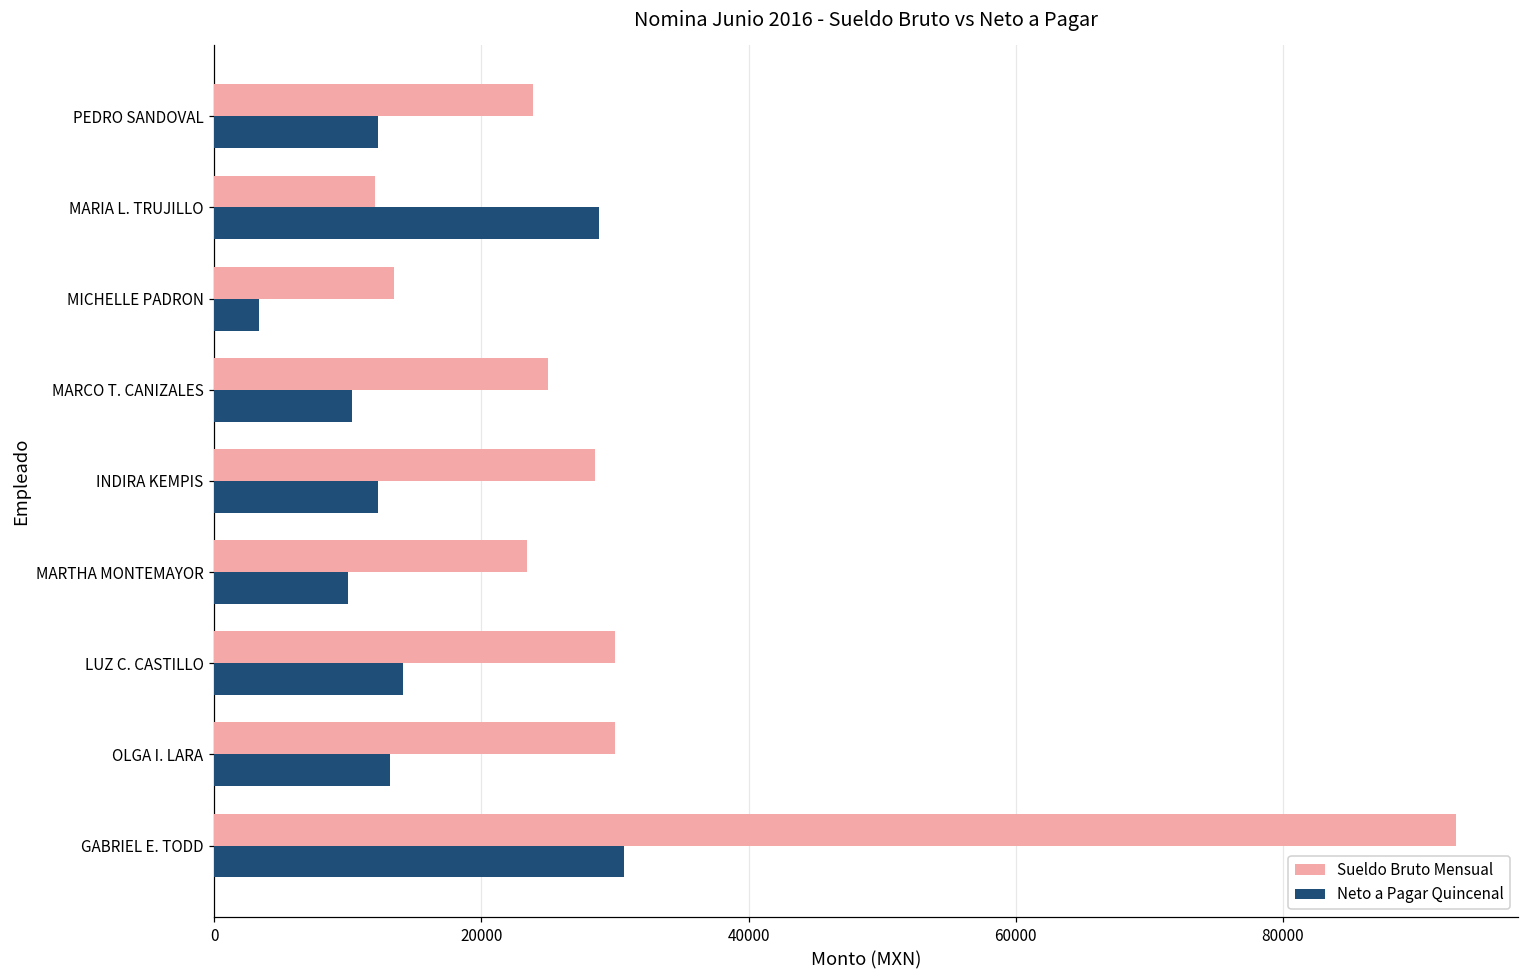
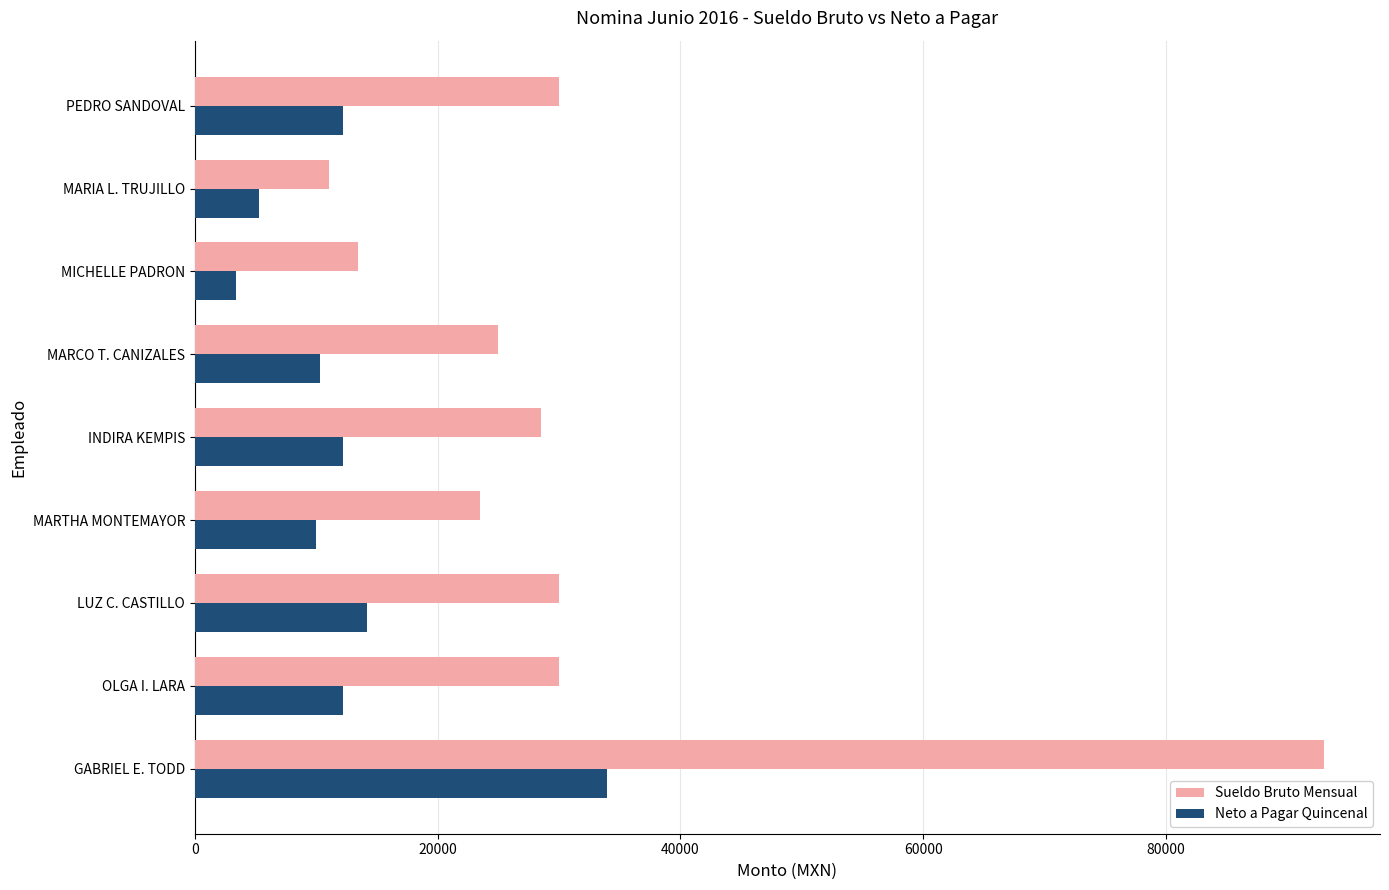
  {
    "Sueldo Bruto Mensual": {
-     "PEDRO SANDOVAL": 23900,
-     "MARIA L. TRUJILLO": 12000,
+     "PEDRO SANDOVAL": 30000,
+     "MARIA L. TRUJILLO": 11100,
      "MICHELLE PADRON": 13500,
      "MARCO T. CANIZALES": 25000,
      "INDIRA KEMPIS": 28500,
      "MARTHA MONTEMAYOR": 23500,
      "LUZ C. CASTILLO": 30000,
      "OLGA I. LARA": 30000,
      "GABRIEL E. TODD": 93000
    },
    "Neto a Pagar Quincenal": {
      "PEDRO SANDOVAL": 12200,
-     "MARIA L. TRUJILLO": 28800,
+     "MARIA L. TRUJILLO": 5300,
      "MICHELLE PADRON": 3400,
      "MARCO T. CANIZALES": 10300,
      "INDIRA KEMPIS": 12200,
      "MARTHA MONTEMAYOR": 10000,
      "LUZ C. CASTILLO": 14200,
-     "OLGA I. LARA": 13200,
-     "GABRIEL E. TODD": 30700
+     "OLGA I. LARA": 12200,
+     "GABRIEL E. TODD": 33900
    }
  }
